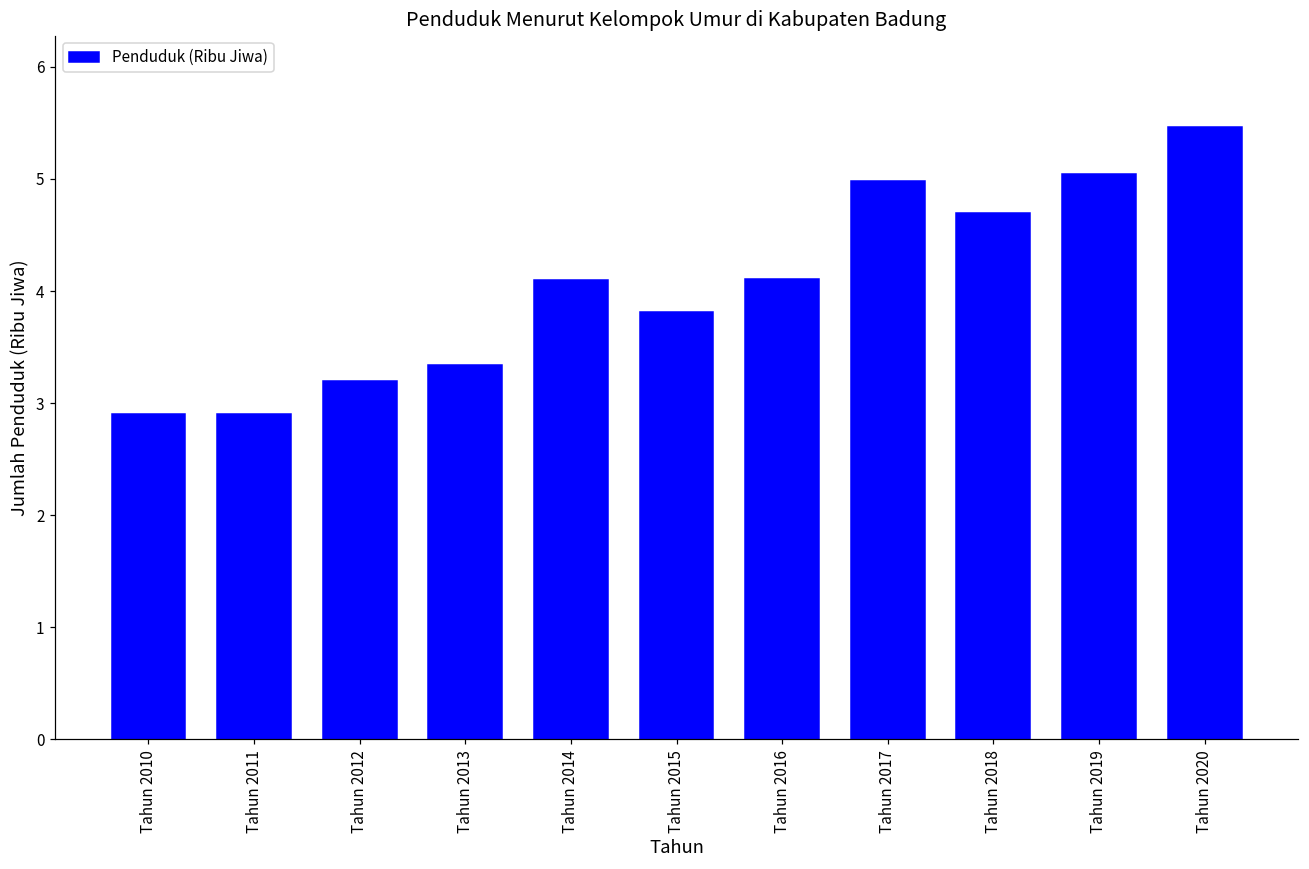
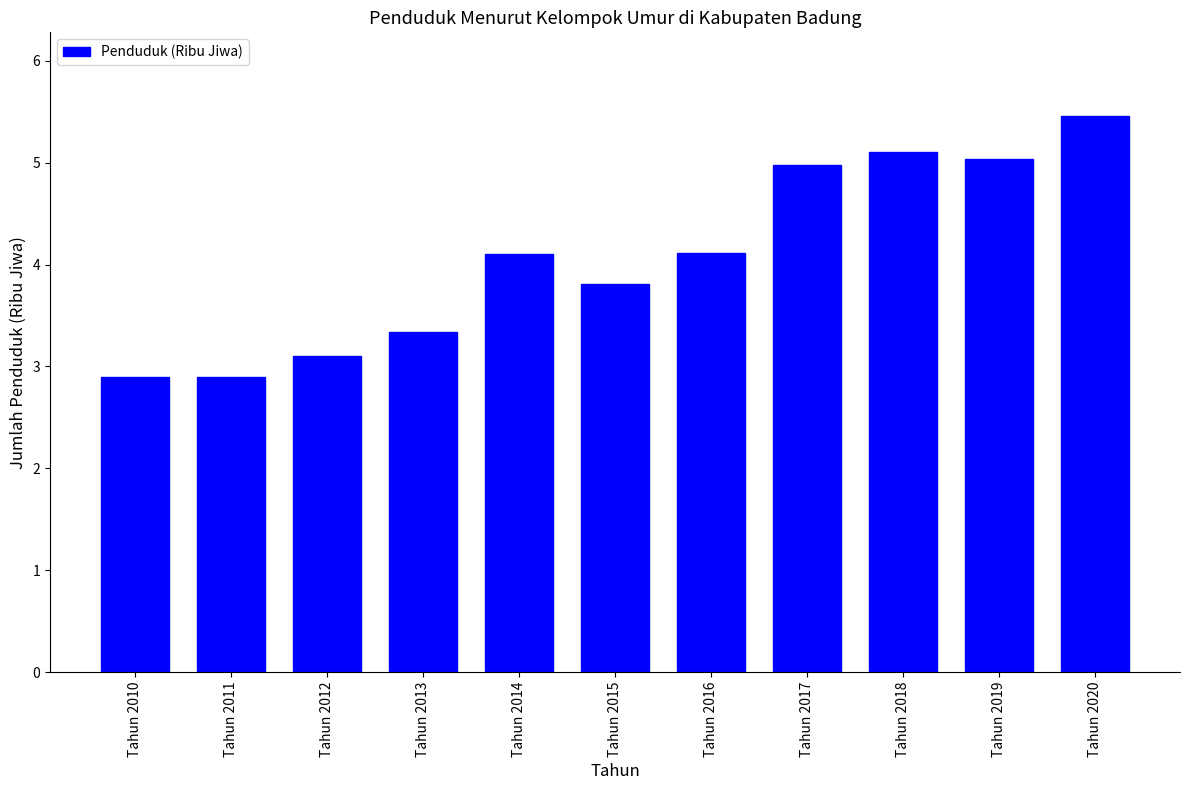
  {
    "Tahun 2010": 2.9,
    "Tahun 2011": 2.9,
-   "Tahun 2012": 3.2,
+   "Tahun 2012": 3.1,
    "Tahun 2013": 3.34,
    "Tahun 2014": 4.1,
    "Tahun 2015": 3.8,
    "Tahun 2016": 4.1,
    "Tahun 2017": 5.0,
-   "Tahun 2018": 4.7,
+   "Tahun 2018": 5.1,
    "Tahun 2019": 5.04,
    "Tahun 2020": 5.46
  }
